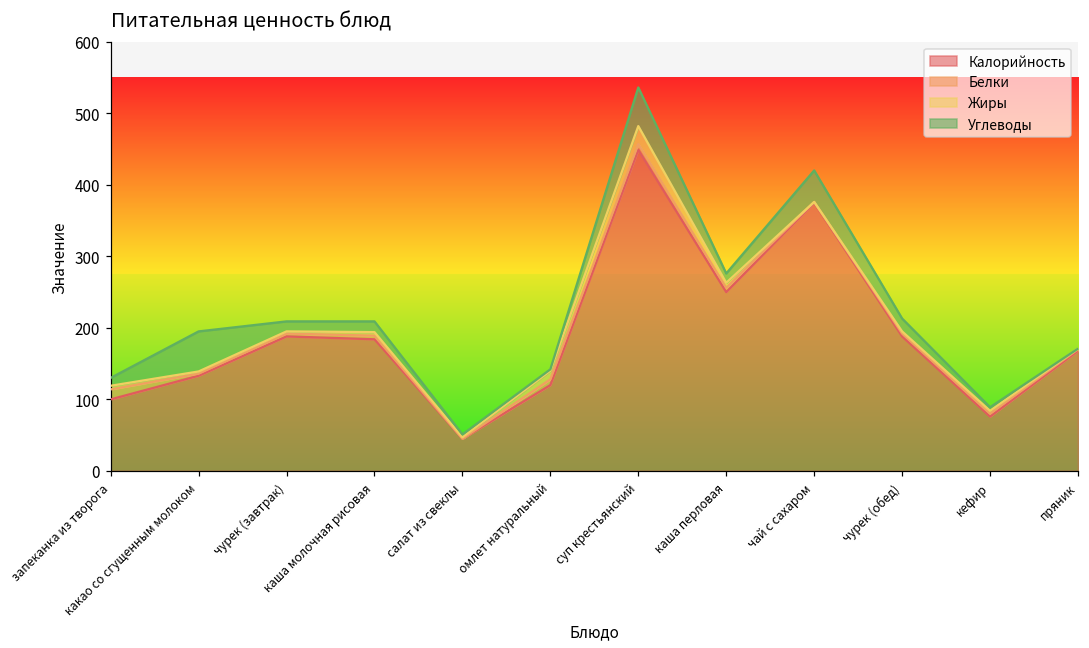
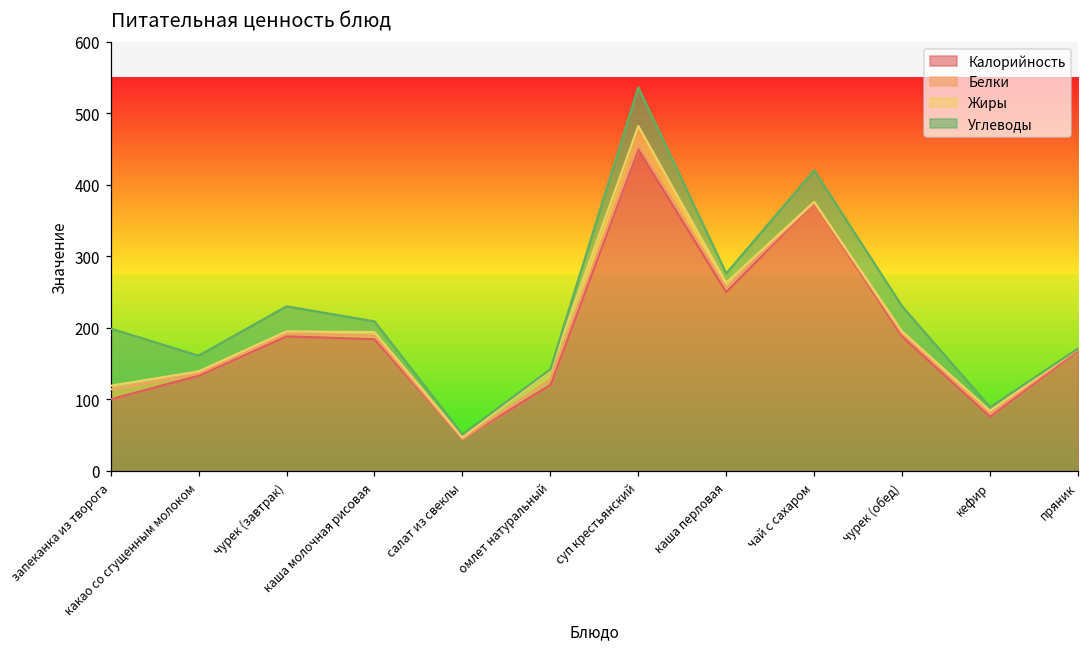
  {
    "Калорийность": {
      "запеканка из творога": 100,
      "чурек (завтрак)": 190,
      "каша молочная рисовая": 180,
      "омлет натуральный": 120,
      "суп крестьянский": 450,
      "каша перловая": 250,
      "чурек (обед)": 190,
      "кефир": 80
    },
    "Углеводы": {
-     "запеканка из творога": 10,
-     "какао со сгущенным молоком": 60,
-     "чурек (завтрак)": 10,
+     "запеканка из творога": 80,
+     "какао со сгущенным молоком": 20,
+     "чурек (завтрак)": 40,
      "каша молочная рисовая": 20,
      "салат из свеклы": 0,
      "суп крестьянский": 50,
      "каша перловая": 10,
      "чай с сахаром": 40,
-     "чурек (обед)": 20,
+     "чурек (обед)": 40,
      "кефир": 10
    }
  }
